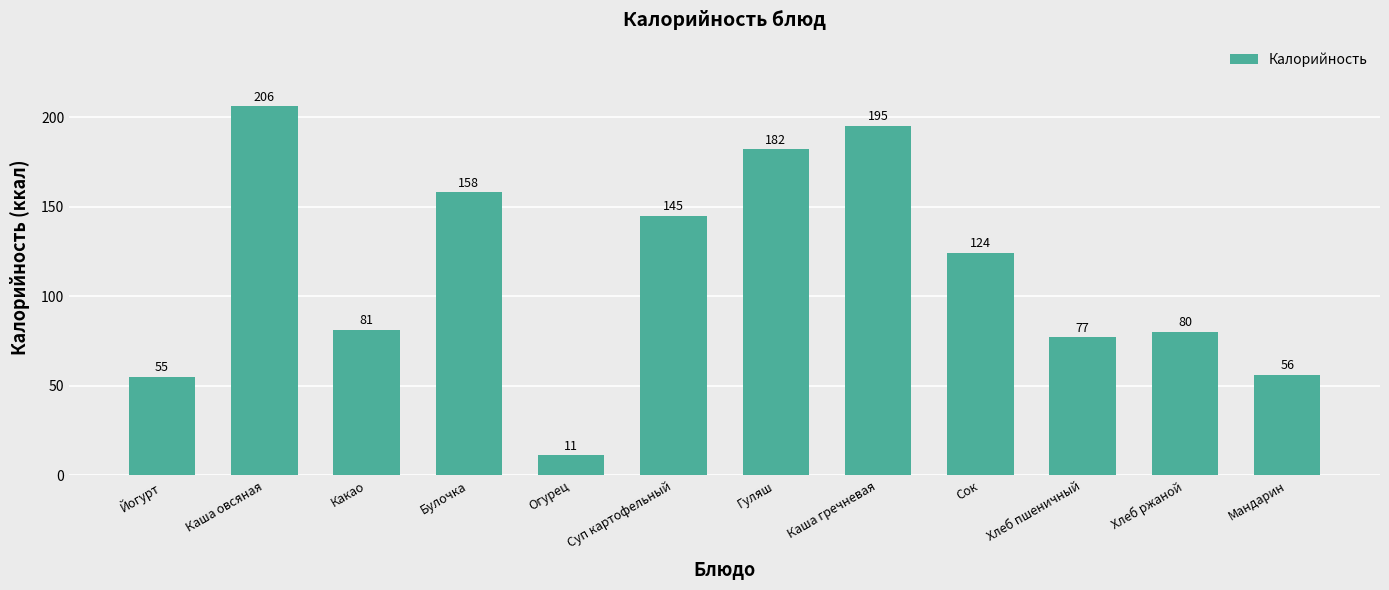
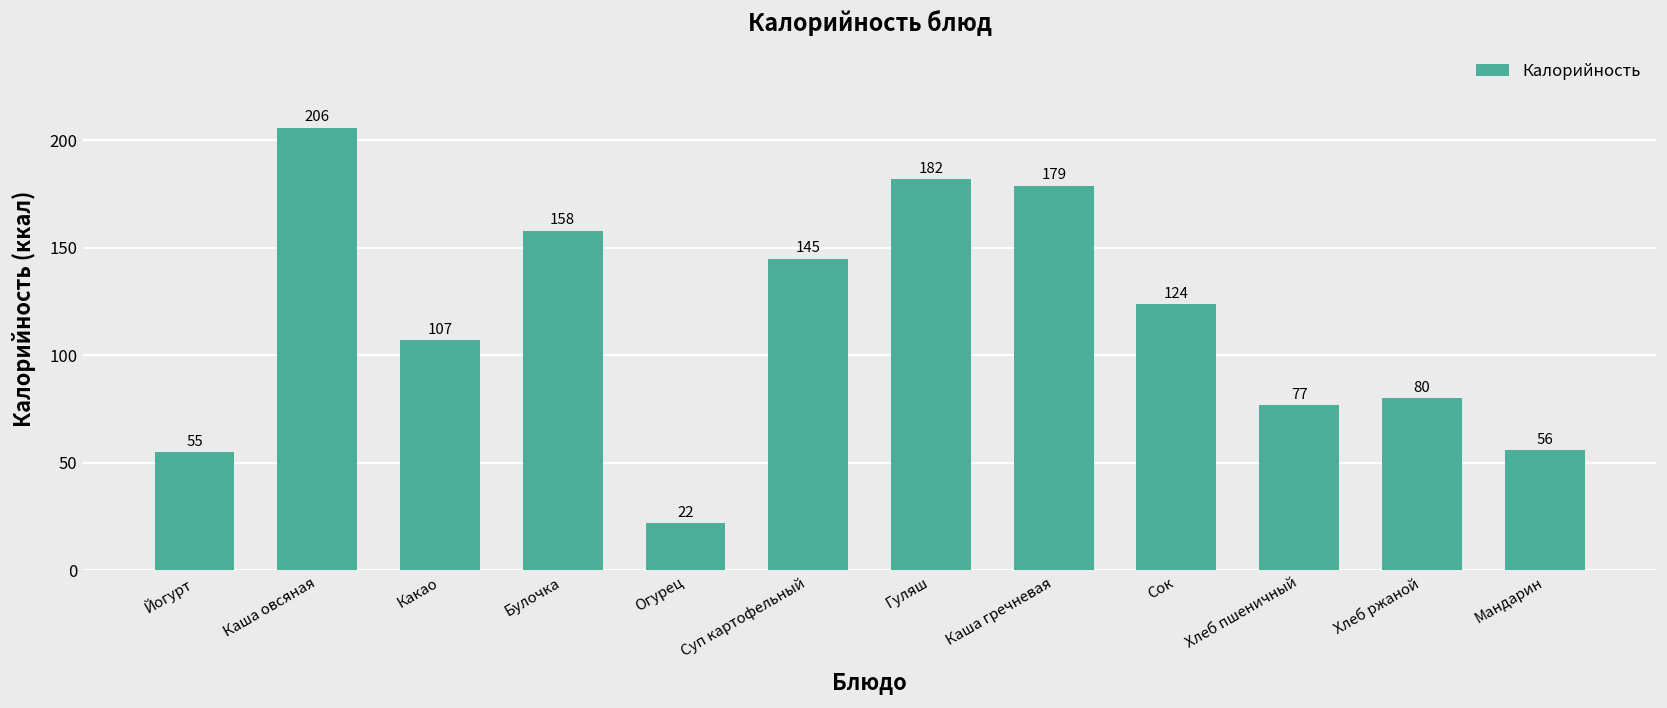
  {
    "Йогурт": 55,
    "Каша овсяная": 206,
-   "Какао": 81,
+   "Какао": 107,
    "Булочка": 158,
-   "Огурец": 11,
+   "Огурец": 22,
    "Суп картофельный": 145,
    "Гуляш": 182,
-   "Каша гречневая": 195,
+   "Каша гречневая": 179,
    "Сок": 124,
    "Хлеб пшеничный": 77,
    "Хлеб ржаной": 80,
    "Мандарин": 56
  }
